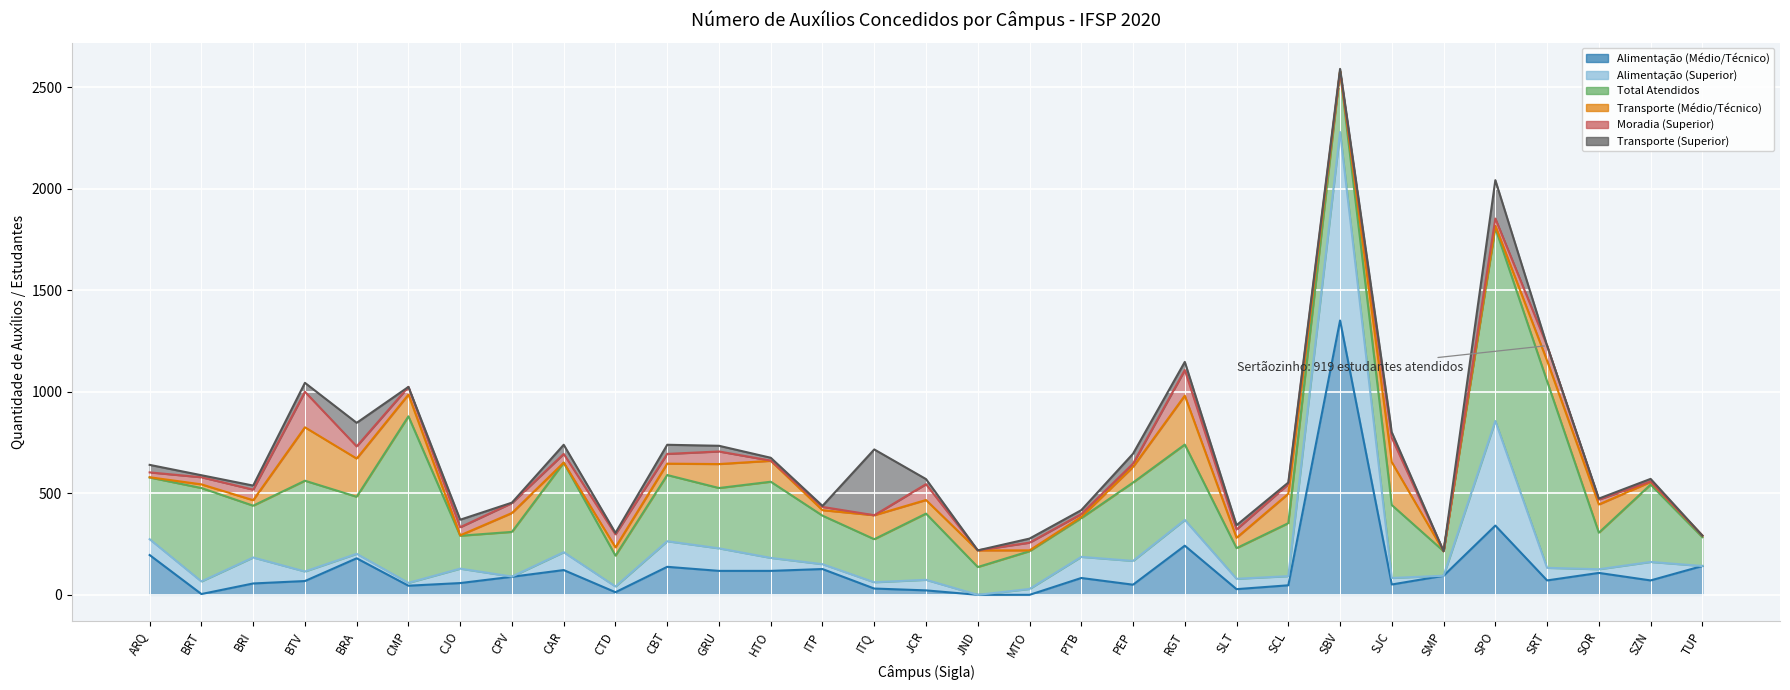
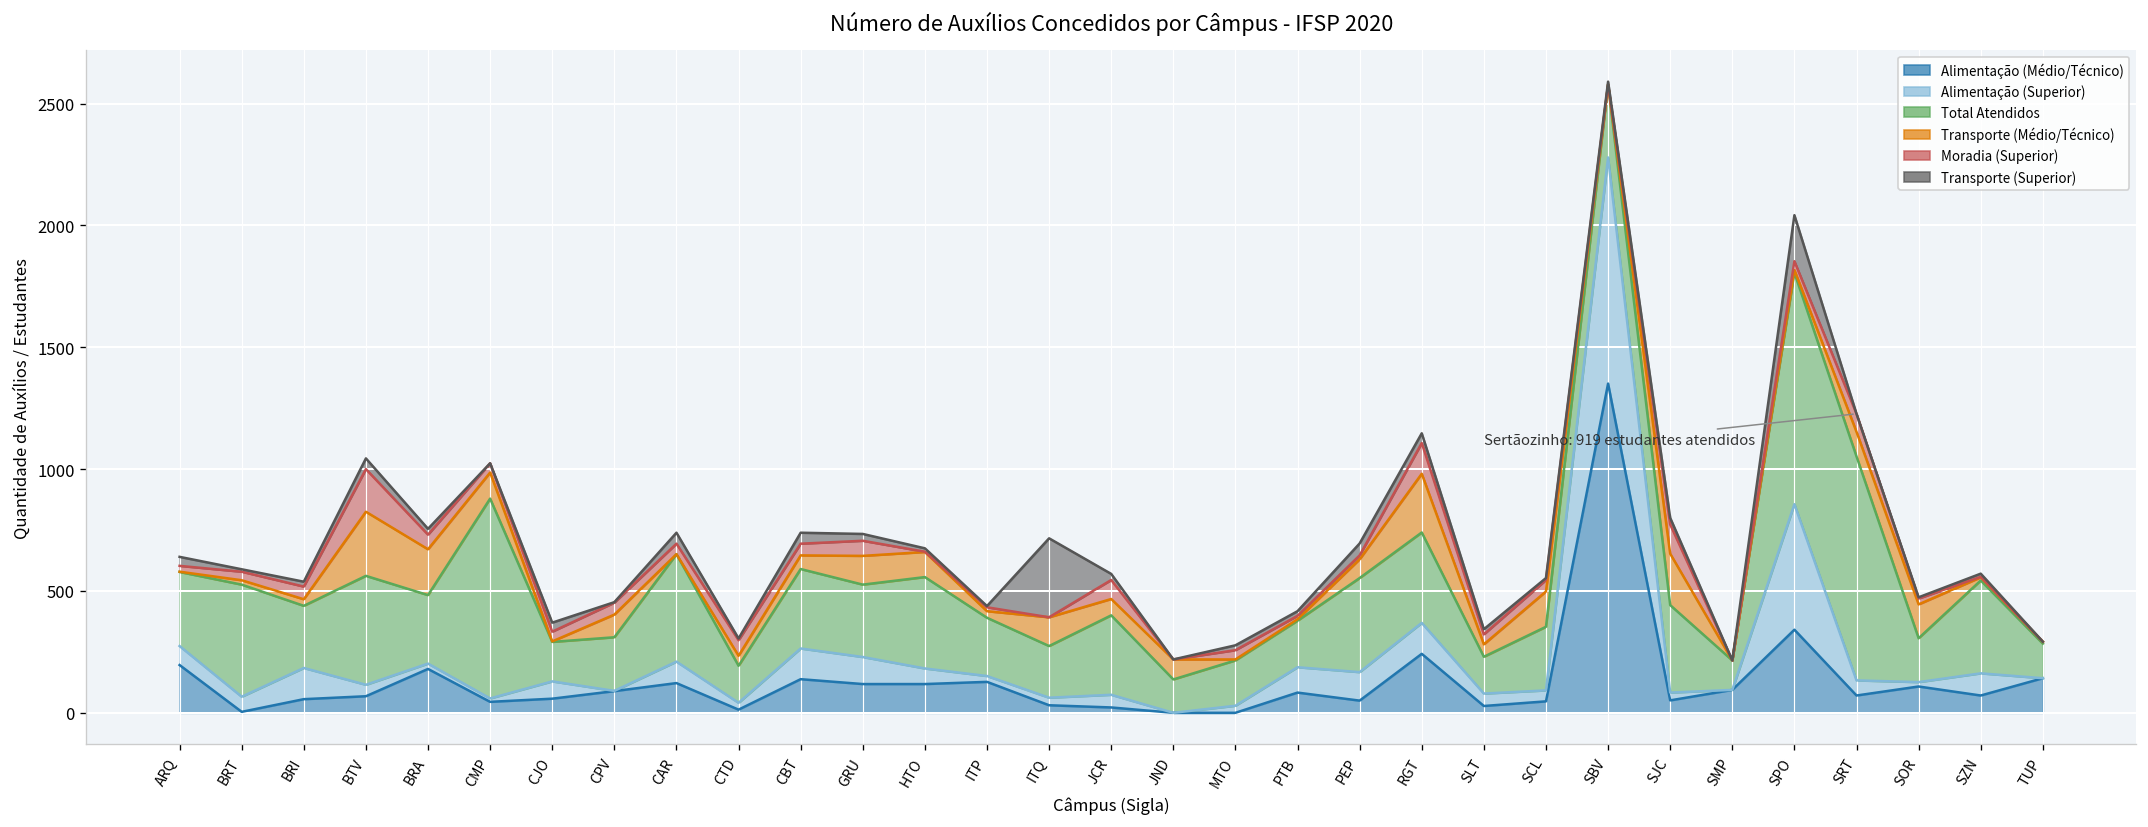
  {
    "Alimentação (Médio/Técnico)": {
      "ARQ": 200,
      "BRT": 0,
      "BRI": 60,
      "BTV": 70,
      "BRA": 180,
      "CMP": 50,
      "CJO": 60,
      "CAR": 120,
      "CTD": 10,
      "CBT": 140,
      "GRU": 120,
      "HTO": 120,
      "ITP": 130,
      "ITQ": 30,
      "JCR": 20,
      "MTO": 0,
      "PTB": 80,
      "PEP": 50,
      "RGT": 240,
      "SLT": 30,
      "SCL": 50,
      "SBV": 1350,
      "SJC": 50,
      "SPO": 340,
      "SRT": 70,
      "SOR": 110,
      "SZN": 70
    },
    "Alimentação (Superior)": {
      "ARQ": 80,
      "BRT": 60,
      "BRI": 130,
      "BTV": 50,
      "BRA": 20,
      "CMP": 10,
      "CJO": 70,
      "CAR": 90,
      "CTD": 30,
      "CBT": 130,
      "GRU": 110,
      "HTO": 60,
      "ITP": 20,
      "ITQ": 30,
      "JCR": 50,
      "MTO": 30,
      "PTB": 100,
      "PEP": 120,
      "RGT": 130,
      "SLT": 50,
      "SCL": 50,
      "SBV": 930,
      "SJC": 30,
      "SPO": 520,
      "SRT": 60,
      "SOR": 20,
      "SZN": 90
    },
    "Total Atendidos": {
      "SRT": 919
    },
    "Transporte (Médio/Técnico)": {
      "BRT": 20,
      "BRI": 30,
      "BTV": 260,
      "BRA": 190,
      "CMP": 110,
      "CPV": 90,
      "CTD": 40,
      "CBT": 60,
      "GRU": 120,
      "ITP": 30,
      "JCR": 70,
      "PEP": 80,
      "RGT": 240,
      "SLT": 50,
      "SCL": 150,
      "SJC": 210,
      "SOR": 140
    },
    "Moradia (Superior)": {
      "ARQ": 20,
      "BRI": 50,
      "BTV": 180,
      "BRA": 60,
      "CJO": 40,
      "CAR": 40,
      "CBT": 50,
      "GRU": 60,
      "JCR": 80,
      "MTO": 40,
      "PTB": 10,
      "PEP": 20,
      "RGT": 130,
      "SLT": 40,
      "SJC": 120,
      "SPO": 40
    },
    "Transporte (Superior)": {
      "ARQ": 40,
      "BRI": 20,
      "BTV": 40,
-     "BRA": 120,
+     "BRA": 20,
      "CJO": 40,
      "CAR": 50,
      "CBT": 50,
      "GRU": 30,
      "HTO": 10,
      "ITQ": 320,
      "JCR": 30,
      "MTO": 20,
      "PTB": 20,
      "PEP": 50,
      "RGT": 40,
      "SLT": 20,
      "SJC": 30,
      "SPO": 190,
      "SZN": 10
    }
  }
